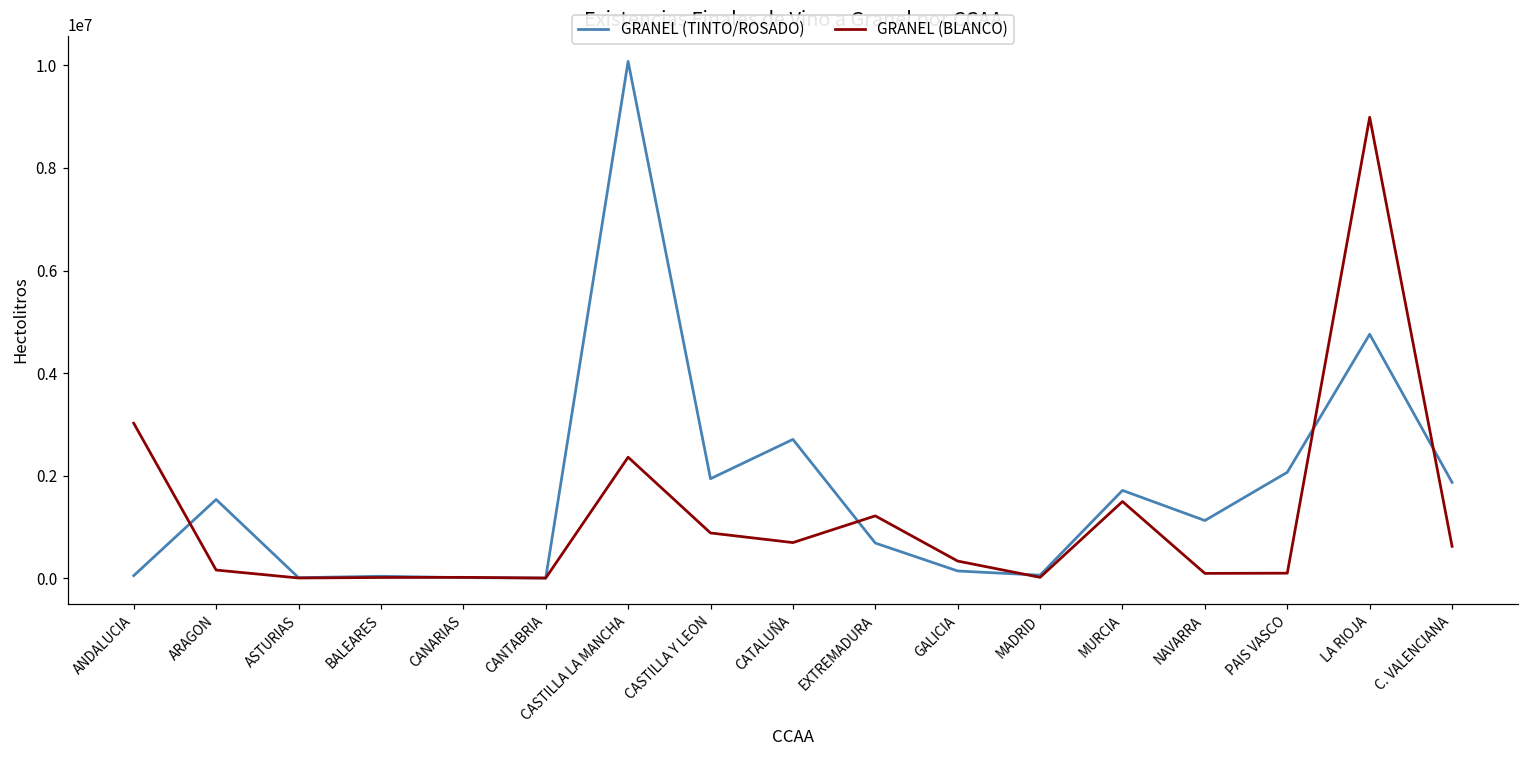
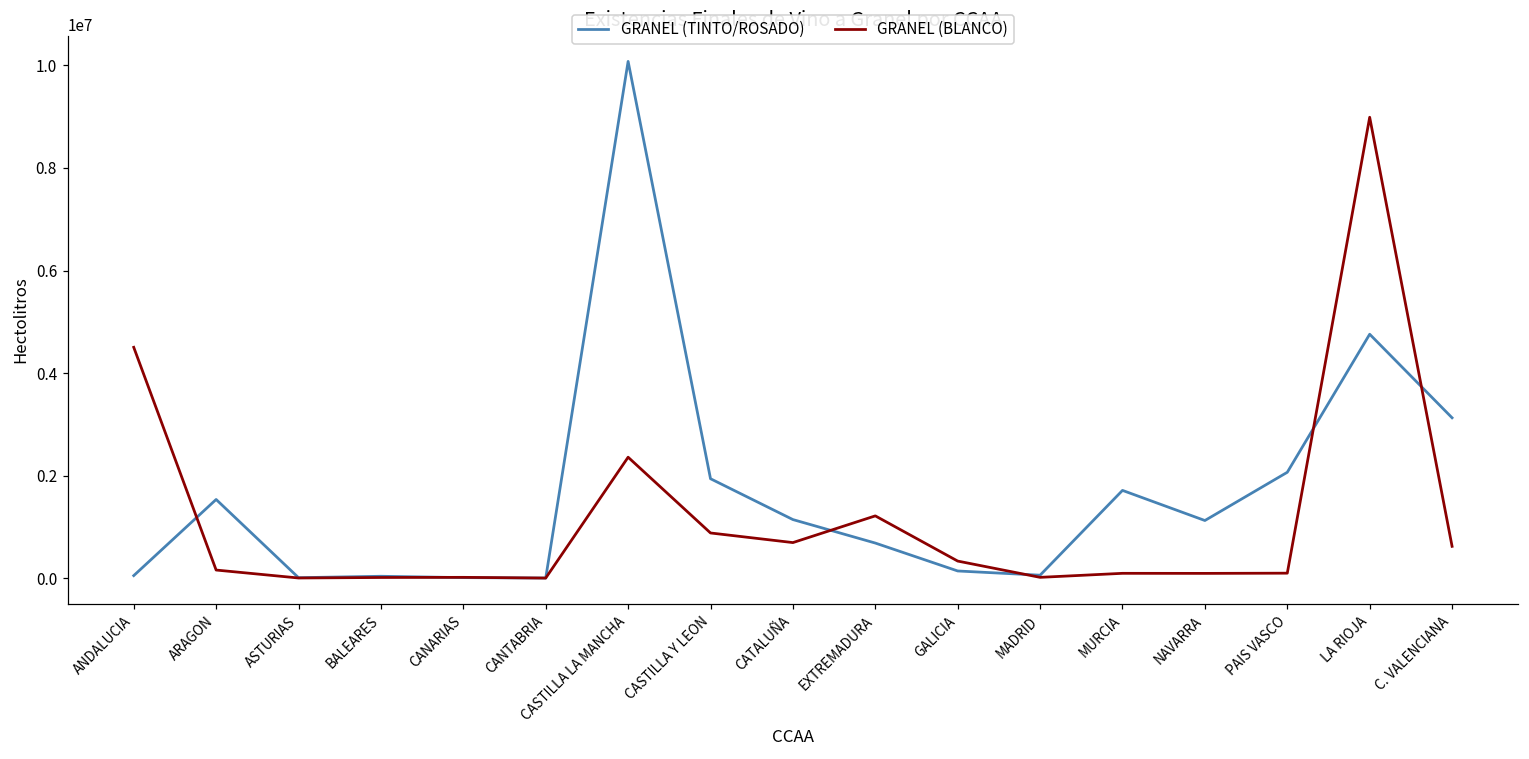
  {
    "GRANEL (TINTO/ROSADO)": {
      "ANDALUCIA": 0,
      "ARAGON": 1500000,
      "CASTILLA LA MANCHA": 10100000,
      "CASTILLA Y LEON": 1900000,
-     "CATALUÑA": 2700000,
+     "CATALUÑA": 1100000,
      "EXTREMADURA": 700000,
      "GALICIA": 100000,
      "MURCIA": 1700000,
      "NAVARRA": 1100000,
      "PAIS VASCO": 2100000,
      "LA RIOJA": 4800000,
-     "C. VALENCIANA": 1900000
+     "C. VALENCIANA": 3100000
    },
    "GRANEL (BLANCO)": {
-     "ANDALUCIA": 3000000,
+     "ANDALUCIA": 4500000,
      "ARAGON": 200000,
      "CASTILLA LA MANCHA": 2400000,
      "CASTILLA Y LEON": 900000,
      "CATALUÑA": 700000,
      "EXTREMADURA": 1200000,
      "GALICIA": 300000,
-     "MURCIA": 1500000,
+     "MURCIA": 100000,
      "NAVARRA": 100000,
      "PAIS VASCO": 100000,
      "LA RIOJA": 9000000,
      "C. VALENCIANA": 600000
    }
  }
